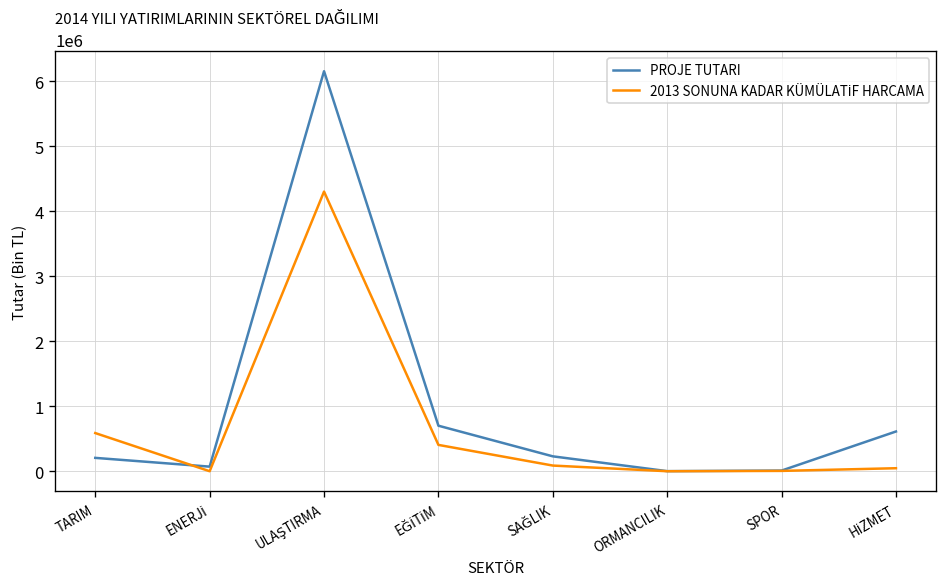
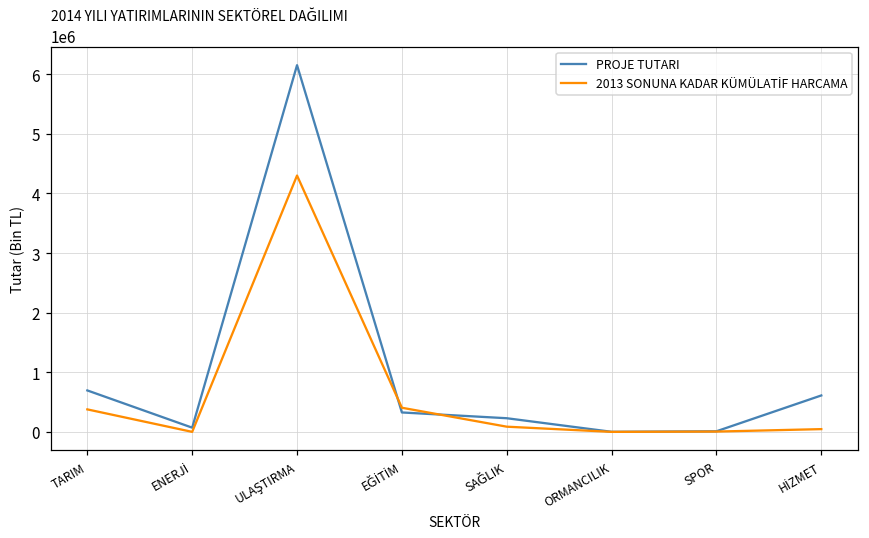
  {
    "PROJE TUTARI": {
-     "TARIM": 200000,
+     "TARIM": 700000,
      "ENERJİ": 100000,
      "ULAŞTIRMA": 6200000,
-     "EĞİTİM": 700000,
+     "EĞİTİM": 300000,
      "SAĞLIK": 200000,
      "HİZMET": 600000
    },
    "2013 SONUNA KADAR KÜMÜLATİF HARCAMA": {
-     "TARIM": 600000,
+     "TARIM": 400000,
      "ENERJİ": 0,
      "ULAŞTIRMA": 4300000,
      "EĞİTİM": 400000,
      "SAĞLIK": 100000,
      "HİZMET": 0
    }
  }
